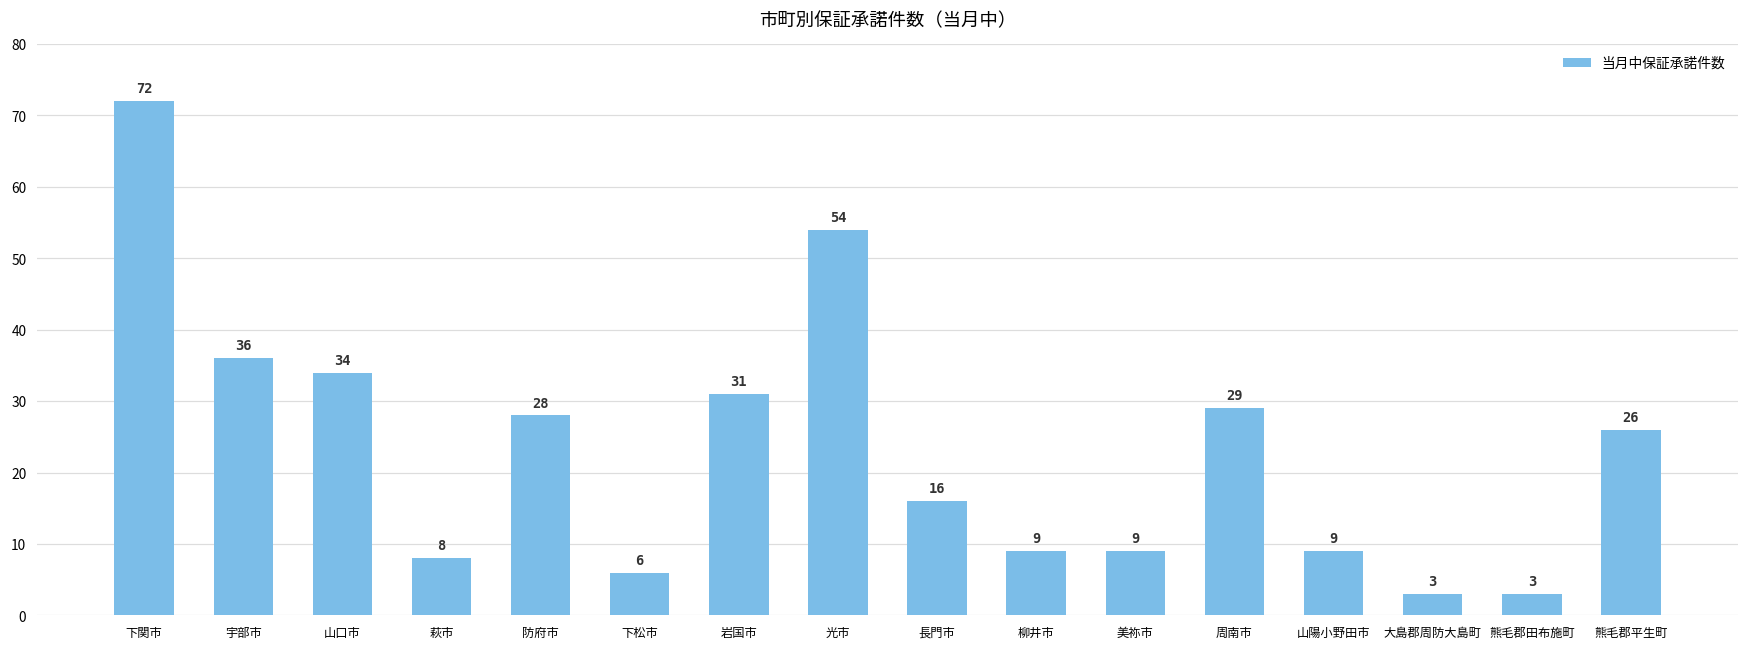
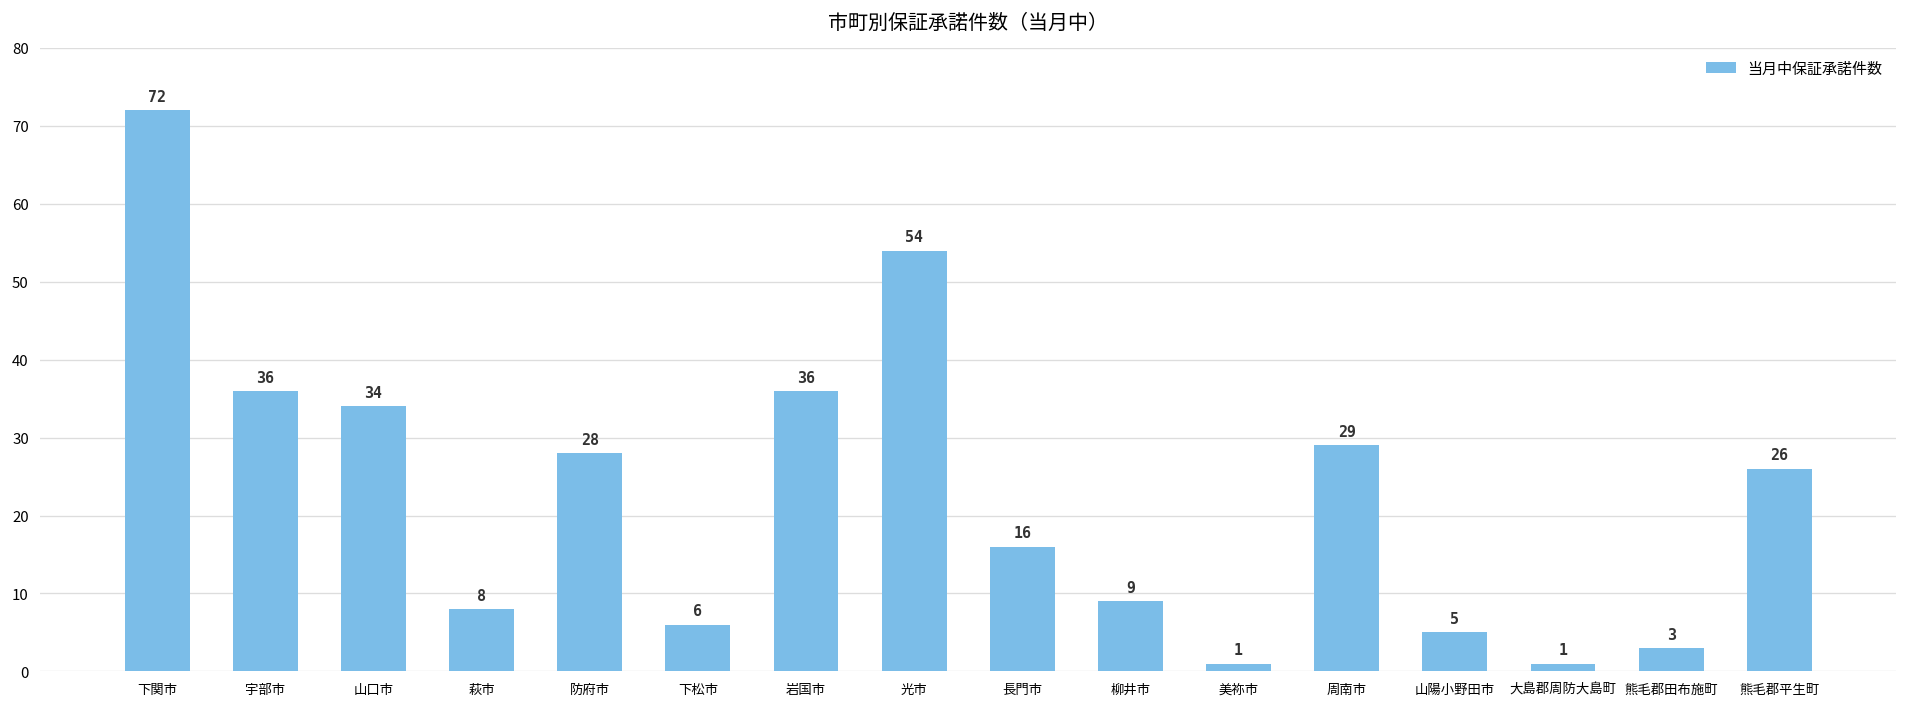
  {
    "下関市": 72,
    "宇部市": 36,
    "山口市": 34,
    "萩市": 8,
    "防府市": 28,
    "下松市": 6,
-   "岩国市": 31,
+   "岩国市": 36,
    "光市": 54,
    "長門市": 16,
    "柳井市": 9,
-   "美祢市": 9,
+   "美祢市": 1,
    "周南市": 29,
-   "山陽小野田市": 9,
-   "大島郡周防大島町": 3,
+   "山陽小野田市": 5,
+   "大島郡周防大島町": 1,
    "熊毛郡田布施町": 3,
    "熊毛郡平生町": 26
  }
